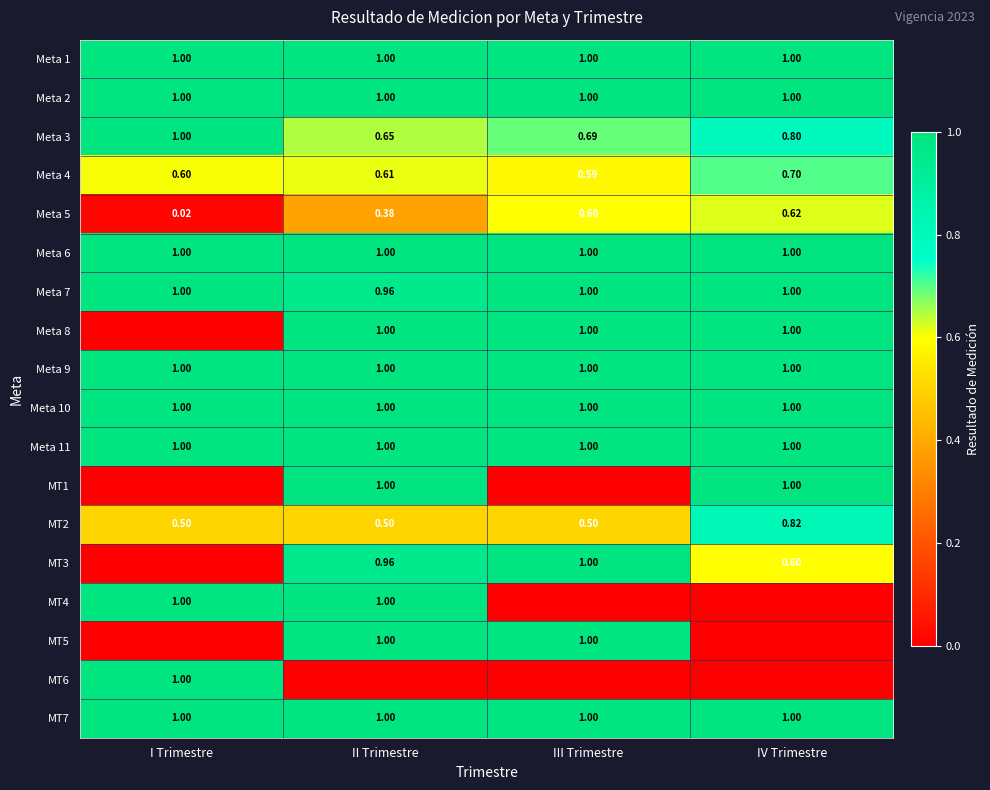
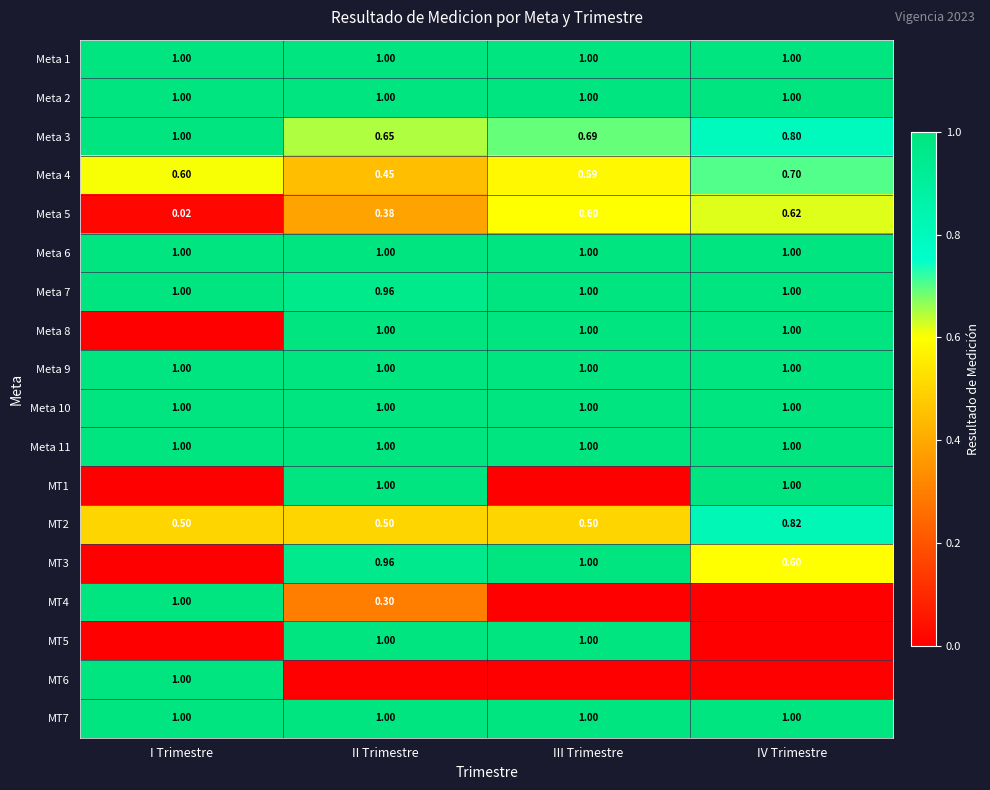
  {
    "Meta 1": {
      "I Trimestre": 1.00,
      "II Trimestre": 1.00,
      "III Trimestre": 1.00,
      "IV Trimestre": 1.00
    },
    "Meta 2": {
      "I Trimestre": 1.00,
      "II Trimestre": 1.00,
      "III Trimestre": 1.00,
      "IV Trimestre": 1.00
    },
    "Meta 3": {
      "I Trimestre": 1.00,
      "II Trimestre": 0.65,
      "III Trimestre": 0.69,
      "IV Trimestre": 0.80
    },
    "Meta 4": {
      "I Trimestre": 0.60,
-     "II Trimestre": 0.61,
+     "II Trimestre": 0.45,
      "III Trimestre": 0.59,
      "IV Trimestre": 0.70
    },
    "Meta 5": {
      "I Trimestre": 0.02,
      "II Trimestre": 0.38,
      "III Trimestre": 0.60,
      "IV Trimestre": 0.62
    },
    "Meta 6": {
      "I Trimestre": 1.00,
      "II Trimestre": 1.00,
      "III Trimestre": 1.00,
      "IV Trimestre": 1.00
    },
    "Meta 7": {
      "I Trimestre": 1.00,
      "II Trimestre": 0.96,
      "III Trimestre": 1.00,
      "IV Trimestre": 1.00
    },
    "Meta 8": {
      "II Trimestre": 1.00,
      "III Trimestre": 1.00,
      "IV Trimestre": 1.00
    },
    "Meta 9": {
      "I Trimestre": 1.00,
      "II Trimestre": 1.00,
      "III Trimestre": 1.00,
      "IV Trimestre": 1.00
    },
    "Meta 10": {
      "I Trimestre": 1.00,
      "II Trimestre": 1.00,
      "III Trimestre": 1.00,
      "IV Trimestre": 1.00
    },
    "Meta 11": {
      "I Trimestre": 1.00,
      "II Trimestre": 1.00,
      "III Trimestre": 1.00,
      "IV Trimestre": 1.00
    },
    "MT1": {
      "II Trimestre": 1.00,
      "IV Trimestre": 1.00
    },
    "MT2": {
      "I Trimestre": 0.50,
      "II Trimestre": 0.50,
      "III Trimestre": 0.50,
      "IV Trimestre": 0.82
    },
    "MT3": {
      "II Trimestre": 0.96,
      "III Trimestre": 1.00,
      "IV Trimestre": 0.60
    },
    "MT4": {
      "I Trimestre": 1.00,
-     "II Trimestre": 1.00
+     "II Trimestre": 0.30
    },
    "MT5": {
      "II Trimestre": 1.00,
      "III Trimestre": 1.00
    },
    "MT6": {
      "I Trimestre": 1.00
    },
    "MT7": {
      "I Trimestre": 1.00,
      "II Trimestre": 1.00,
      "III Trimestre": 1.00,
      "IV Trimestre": 1.00
    }
  }
